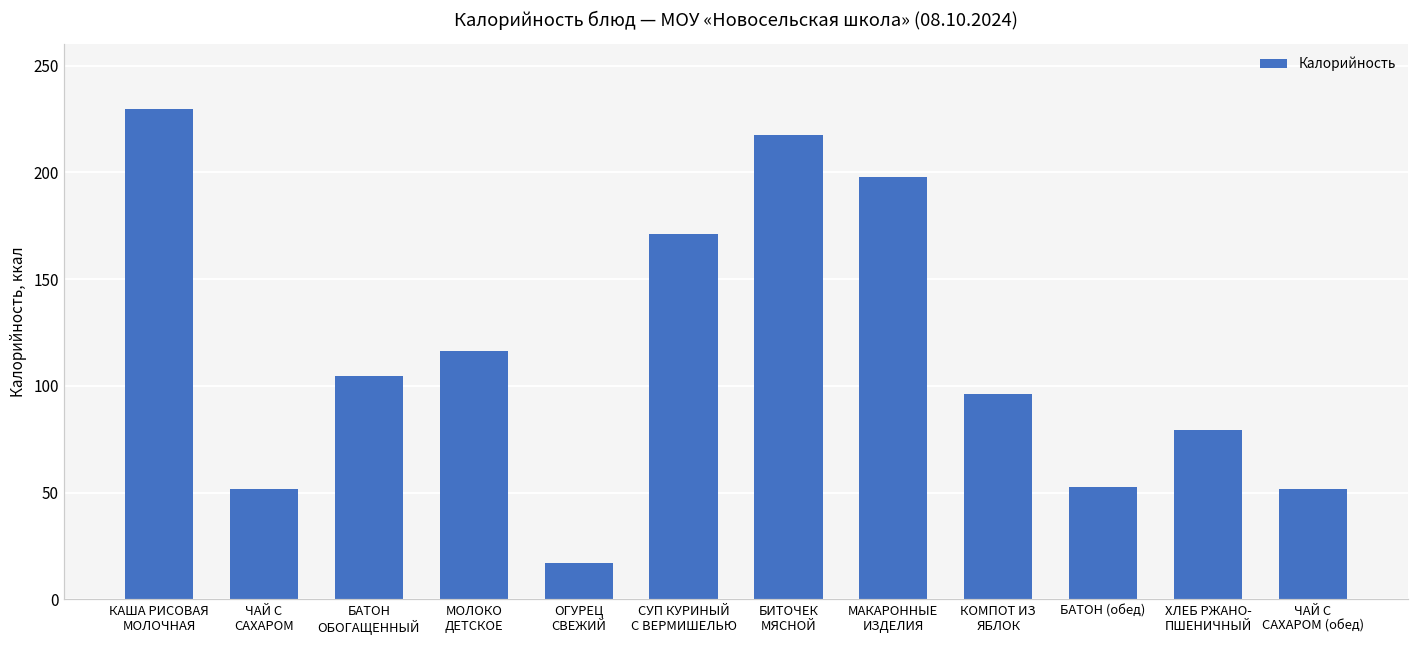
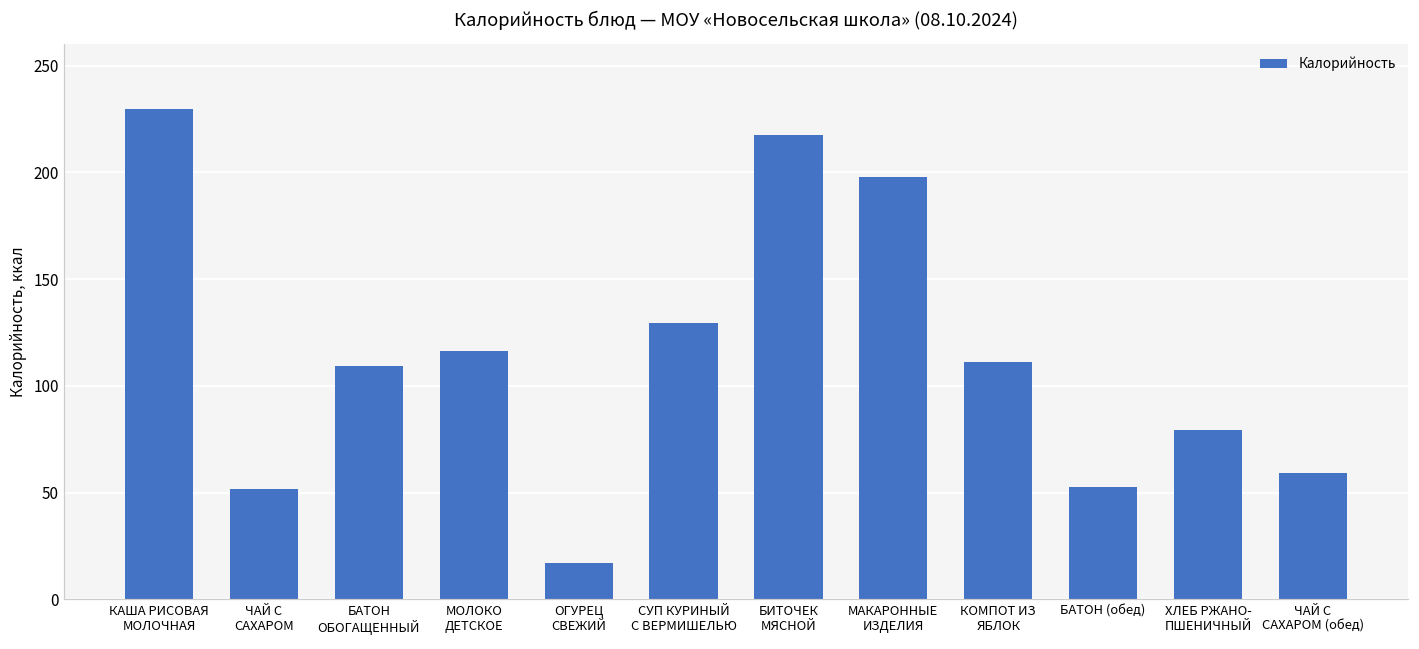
  {
    "КАША РИСОВАЯ МОЛОЧНАЯ": 230,
    "ЧАЙ С САХАРОМ": 52,
-   "БАТОН ОБОГАЩЕННЫЙ": 105,
+   "БАТОН ОБОГАЩЕННЫЙ": 109,
    "МОЛОКО ДЕТСКОЕ": 116,
    "ОГУРЕЦ СВЕЖИЙ": 17,
-   "СУП КУРИНЫЙ С ВЕРМИШЕЛЬЮ": 171,
+   "СУП КУРИНЫЙ С ВЕРМИШЕЛЬЮ": 130,
    "БИТОЧЕК МЯСНОЙ": 218,
    "МАКАРОННЫЕ ИЗДЕЛИЯ": 198,
-   "КОМПОТ ИЗ ЯБЛОК": 96,
+   "КОМПОТ ИЗ ЯБЛОК": 111,
    "БАТОН (обед)": 52,
    "ХЛЕБ РЖАНО- ПШЕНИЧНЫЙ": 79,
-   "ЧАЙ С САХАРОМ (обед)": 52
+   "ЧАЙ С САХАРОМ (обед)": 59
  }
